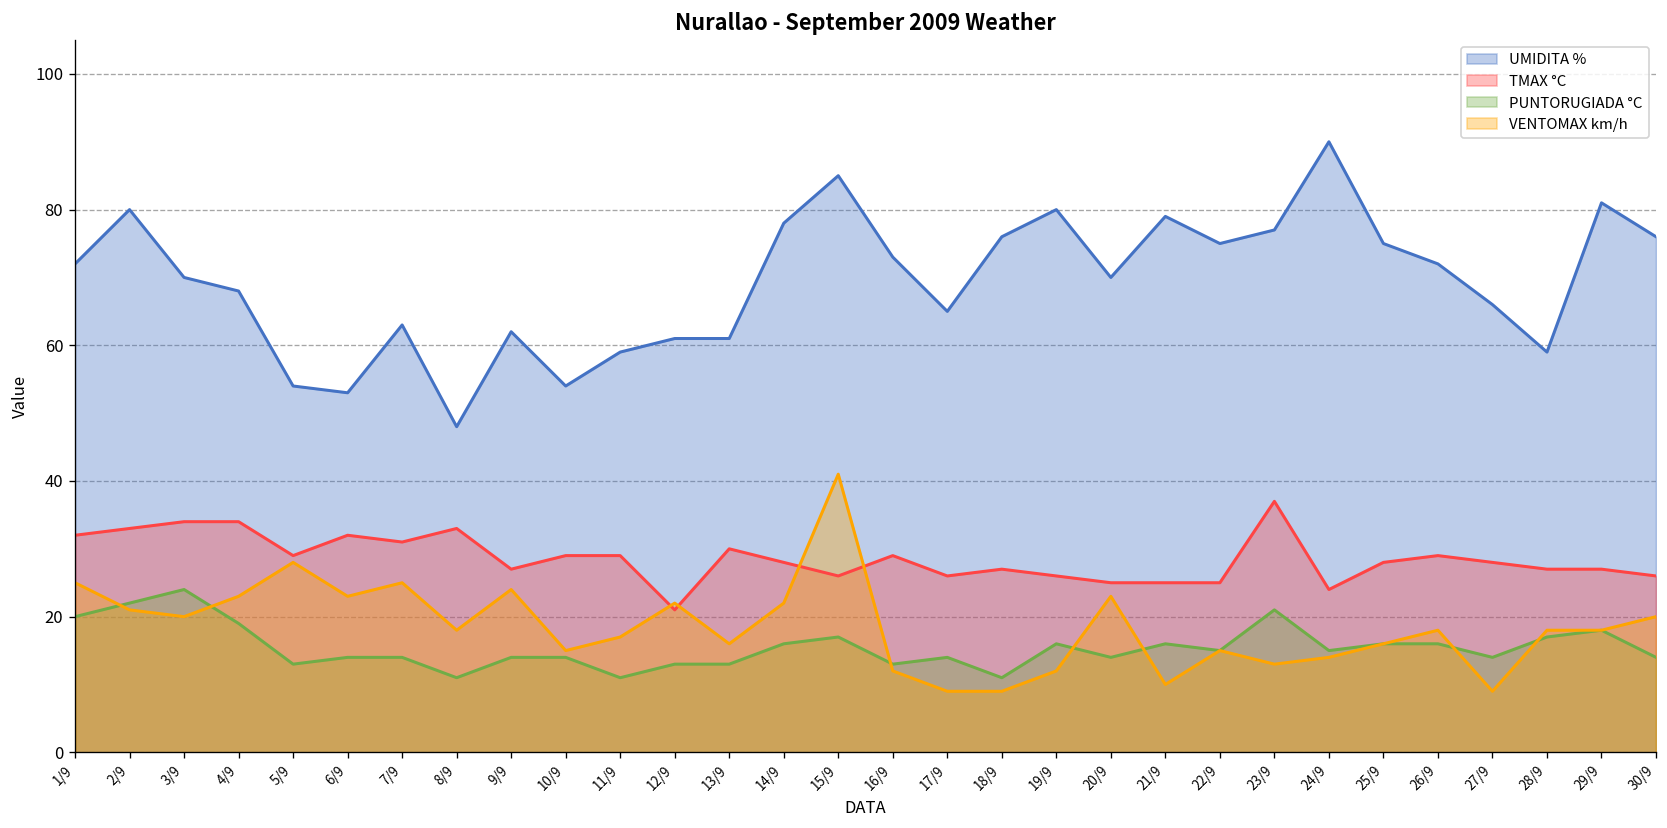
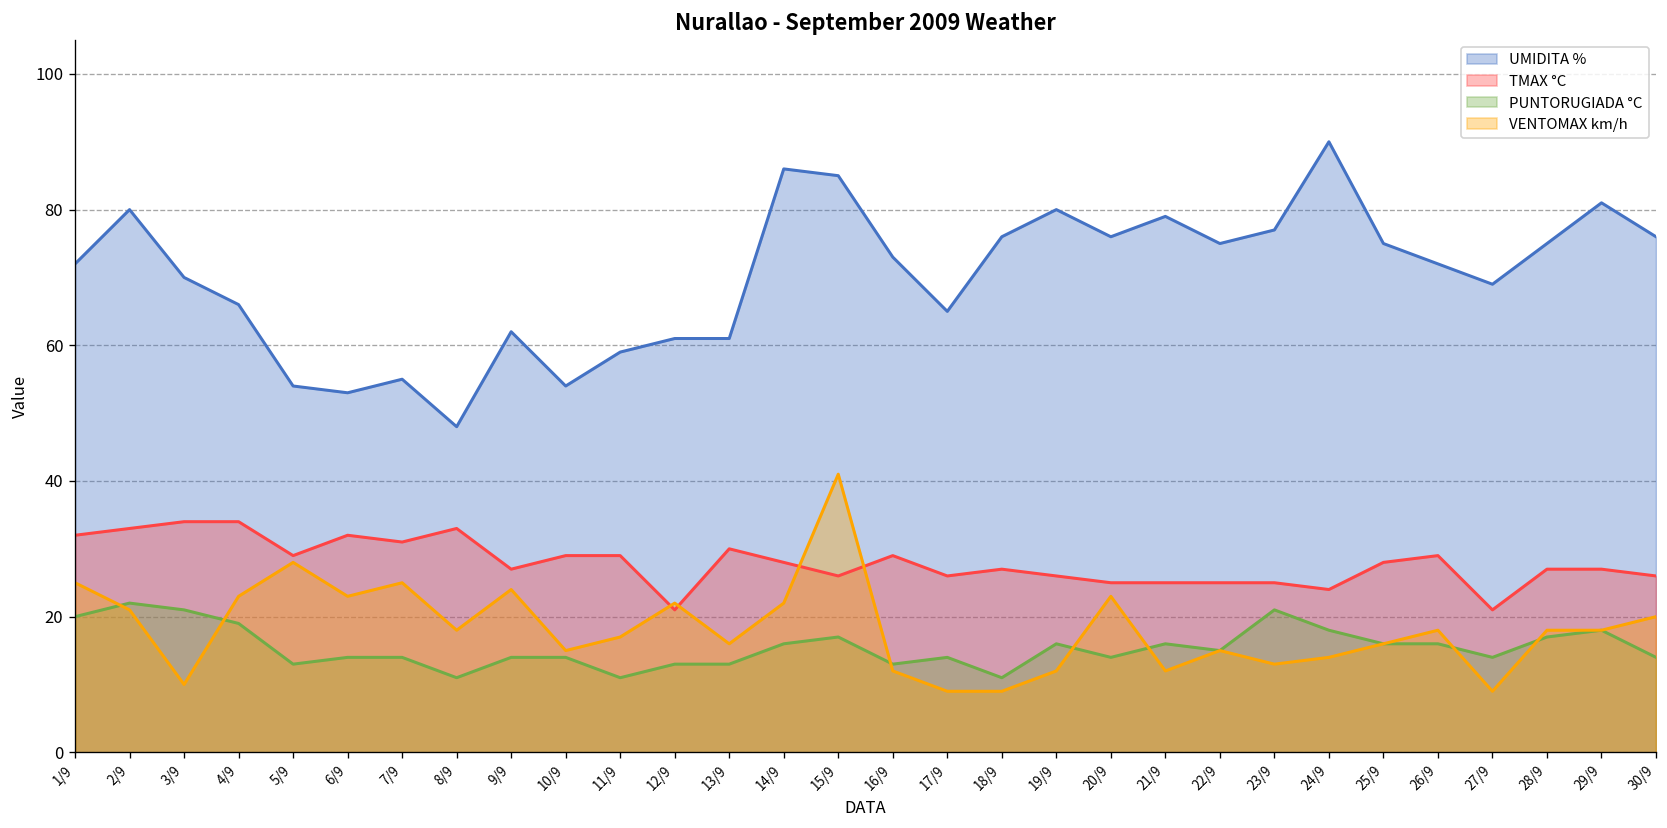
  {
    "UMIDITA %": {
      "1/9": 72,
      "2/9": 80,
      "3/9": 70,
-     "4/9": 68,
+     "4/9": 66,
      "5/9": 54,
      "6/9": 53,
-     "7/9": 63,
+     "7/9": 55,
      "8/9": 48,
      "9/9": 62,
      "10/9": 54,
      "11/9": 59,
      "12/9": 61,
      "13/9": 61,
-     "14/9": 78,
+     "14/9": 86,
      "15/9": 85,
      "16/9": 73,
      "17/9": 65,
      "18/9": 76,
      "19/9": 80,
-     "20/9": 70,
+     "20/9": 76,
      "21/9": 79,
      "22/9": 75,
      "23/9": 77,
      "24/9": 90,
      "25/9": 75,
      "26/9": 72,
-     "27/9": 66,
-     "28/9": 59,
+     "27/9": 69,
+     "28/9": 75,
      "29/9": 81,
      "30/9": 76
    },
    "TMAX °C": {
      "1/9": 32,
      "2/9": 33,
      "3/9": 34,
      "4/9": 34,
      "5/9": 29,
      "6/9": 32,
      "7/9": 31,
      "8/9": 33,
      "9/9": 27,
      "10/9": 29,
      "11/9": 29,
      "12/9": 21,
      "13/9": 30,
      "14/9": 28,
      "15/9": 26,
      "16/9": 29,
      "17/9": 26,
      "18/9": 27,
      "19/9": 26,
      "20/9": 25,
      "21/9": 25,
      "22/9": 25,
-     "23/9": 37,
+     "23/9": 25,
      "24/9": 24,
      "25/9": 28,
      "26/9": 29,
-     "27/9": 28,
+     "27/9": 21,
      "28/9": 27,
      "29/9": 27,
      "30/9": 26
    },
    "PUNTORUGIADA °C": {
      "1/9": 20,
      "2/9": 22,
-     "3/9": 24,
+     "3/9": 21,
      "4/9": 19,
      "5/9": 13,
      "6/9": 14,
      "7/9": 14,
      "8/9": 11,
      "9/9": 14,
      "10/9": 14,
      "11/9": 11,
      "12/9": 13,
      "13/9": 13,
      "14/9": 16,
      "15/9": 17,
      "16/9": 13,
      "17/9": 14,
      "18/9": 11,
      "19/9": 16,
      "20/9": 14,
      "21/9": 16,
      "23/9": 21,
-     "24/9": 15,
+     "24/9": 18,
      "26/9": 16,
      "27/9": 14,
      "28/9": 17,
      "30/9": 14
    },
    "VENTOMAX km/h": {
      "1/9": 25,
      "2/9": 21,
-     "3/9": 20,
+     "3/9": 10,
      "4/9": 23,
      "5/9": 28,
      "6/9": 23,
      "7/9": 25,
      "8/9": 18,
      "9/9": 24,
      "10/9": 15,
      "11/9": 17,
      "12/9": 22,
      "13/9": 16,
      "14/9": 22,
      "15/9": 41,
      "16/9": 12,
      "17/9": 9,
      "18/9": 9,
      "19/9": 12,
      "20/9": 23,
-     "21/9": 10,
+     "21/9": 12,
      "23/9": 13,
      "24/9": 14,
      "26/9": 18,
      "27/9": 9,
      "28/9": 18,
      "30/9": 20
    }
  }
